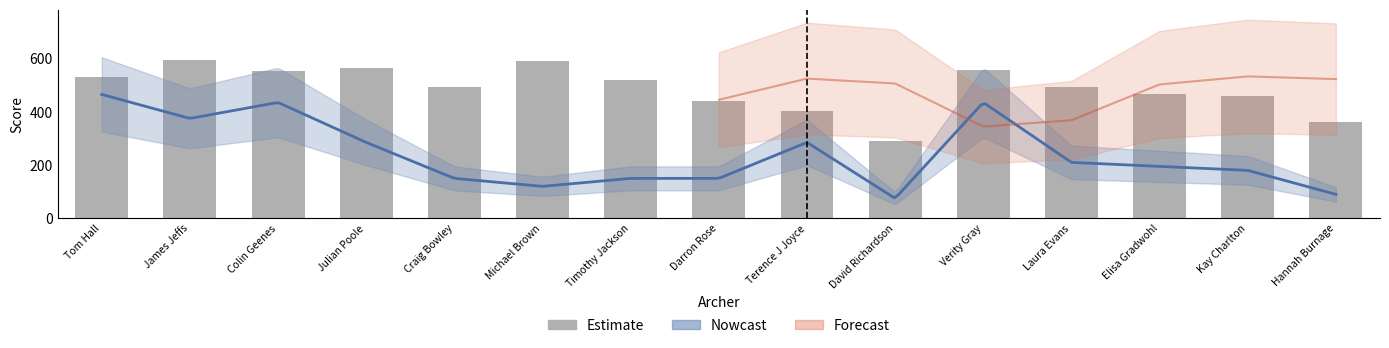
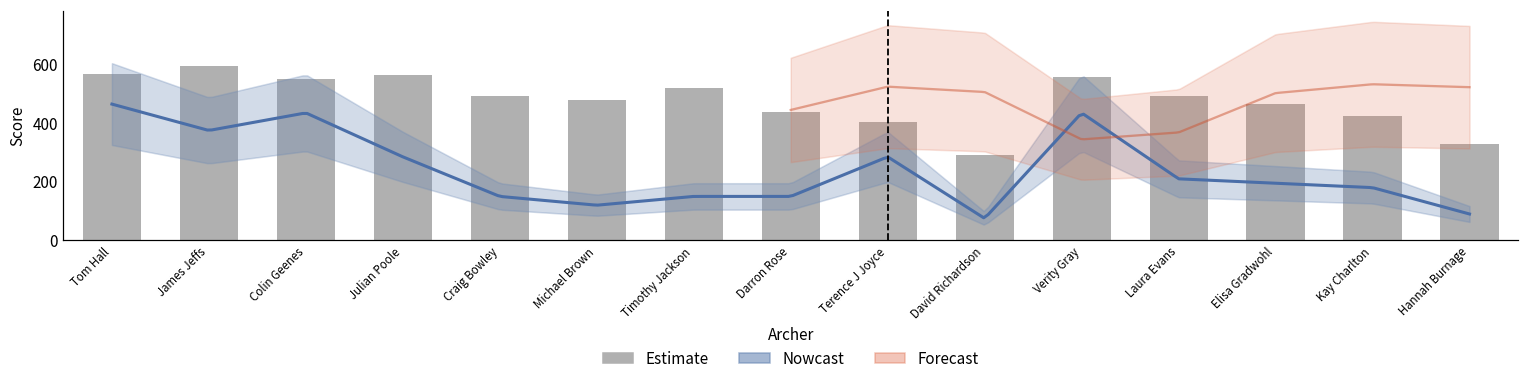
  {
    "Estimate": {
-     "Tom Hall": 530,
+     "Tom Hall": 570,
      "James Jeffs": 600,
      "Colin Geenes": 550,
      "Julian Poole": 570,
      "Craig Bowley": 490,
-     "Michael Brown": 590,
+     "Michael Brown": 480,
      "Timothy Jackson": 520,
      "Darron Rose": 440,
      "Terence J Joyce": 400,
      "David Richardson": 290,
      "Verity Gray": 560,
      "Laura Evans": 490,
      "Elisa Gradwohl": 470,
-     "Kay Charlton": 460,
-     "Hannah Burnage": 360
+     "Kay Charlton": 430,
+     "Hannah Burnage": 330
    }
  }
